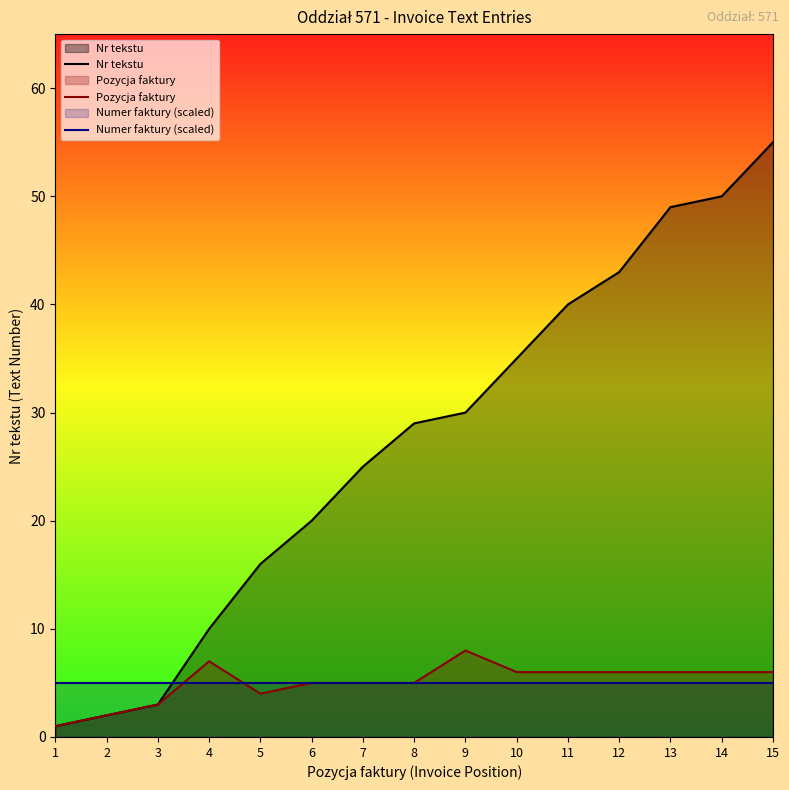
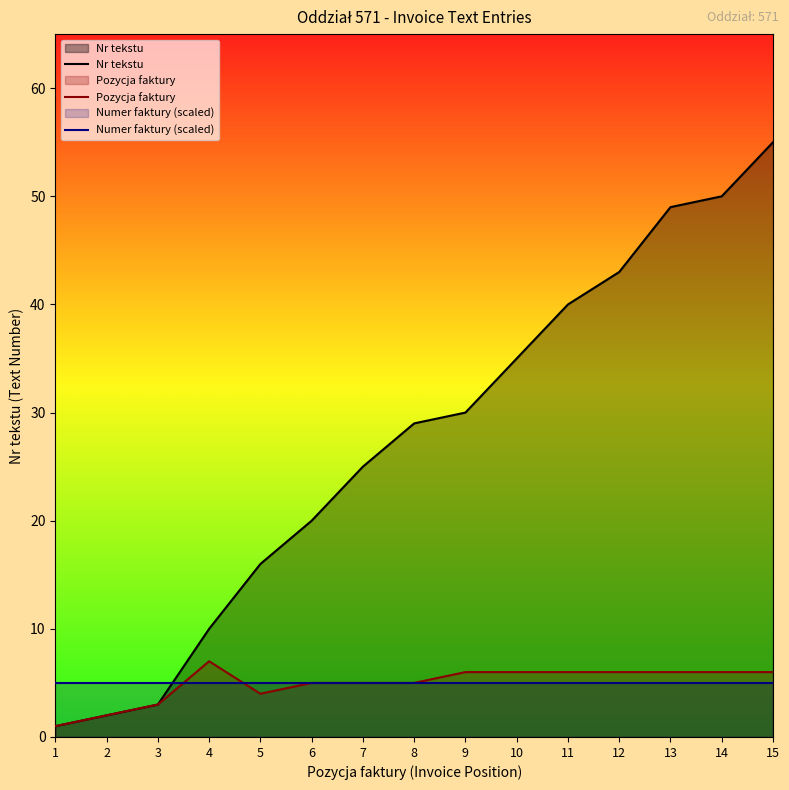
  {
    "Nr tekstu": {
      "4": 10,
      "5": 16,
      "6": 20,
      "7": 25,
      "8": 29,
      "9": 30,
      "10": 35,
      "11": 40,
      "12": 43,
      "13": 49,
      "14": 50,
      "15": 55
    },
    "Pozycja faktury": {
      "4": 7,
      "5": 4,
-     "9": 8,
+     "9": 6,
      "10": 6,
      "11": 6,
      "12": 6,
      "13": 6,
      "14": 6,
      "15": 6
    },
    "Numer faktury (scaled)": {
      "1": 5,
      "2": 5,
      "3": 5,
      "4": 5,
      "5": 5,
      "9": 5,
      "10": 5,
      "11": 5,
      "12": 5,
      "13": 5,
      "14": 5,
      "15": 5
    }
  }
